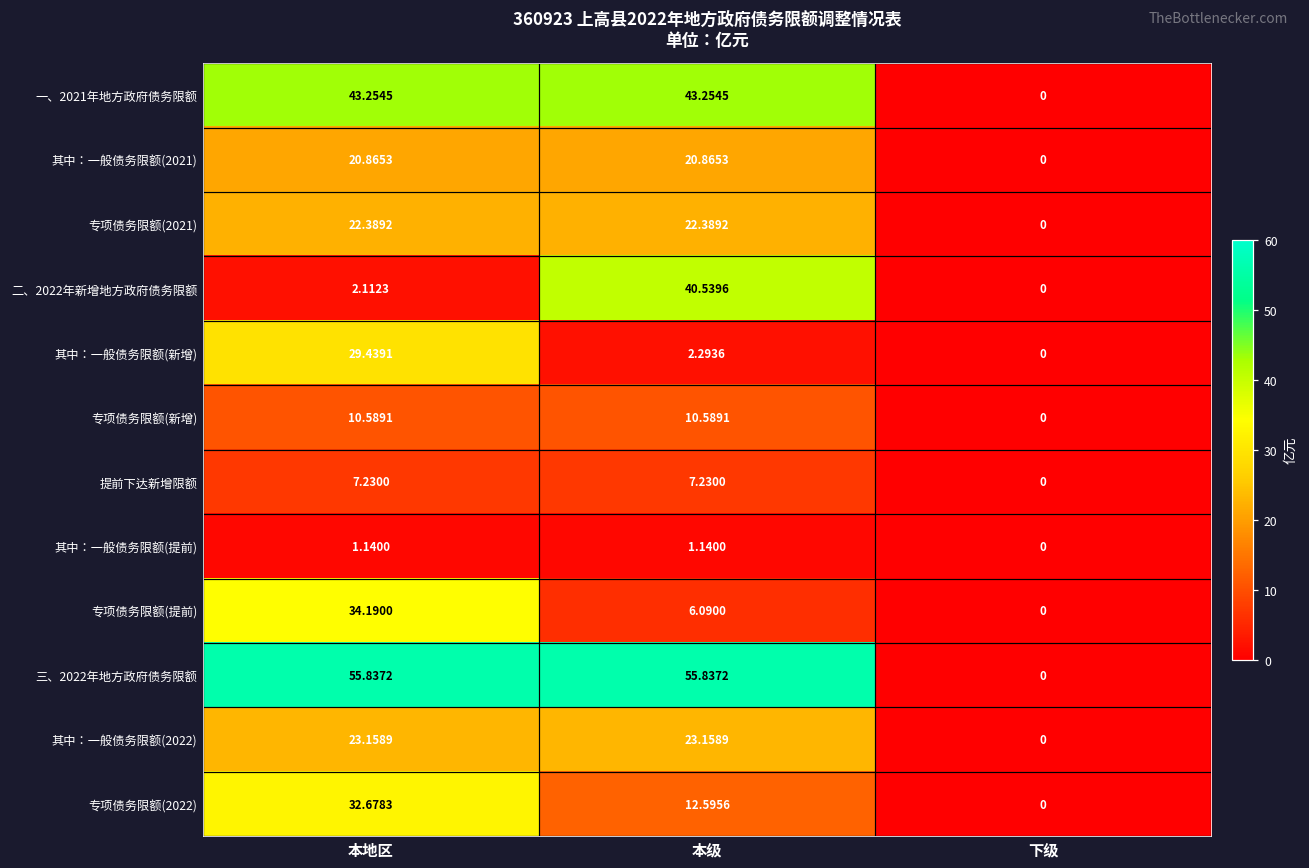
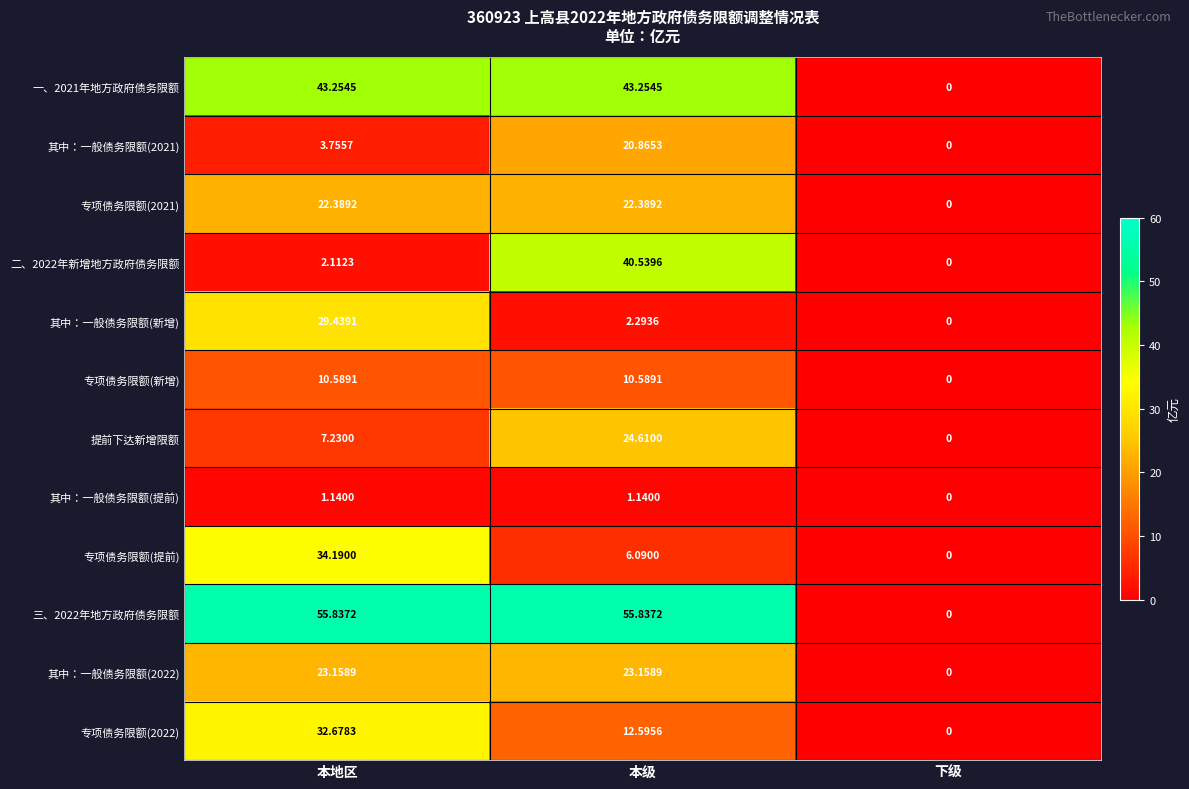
  {
    "一、2021年地方政府债务限额": {
      "本地区": 43.2545,
      "本级": 43.2545,
      "下级": 0
    },
    "其中：一般债务限额(2021)": {
-     "本地区": 20.8653,
+     "本地区": 3.7557,
      "本级": 20.8653,
      "下级": 0
    },
    "专项债务限额(2021)": {
      "本地区": 22.3892,
      "本级": 22.3892,
      "下级": 0
    },
    "二、2022年新增地方政府债务限额": {
      "本地区": 2.1123,
      "本级": 40.5396,
      "下级": 0
    },
    "其中：一般债务限额(新增)": {
      "本地区": 29.4391,
      "本级": 2.2936,
      "下级": 0
    },
    "专项债务限额(新增)": {
      "本地区": 10.5891,
      "本级": 10.5891,
      "下级": 0
    },
    "提前下达新增限额": {
      "本地区": 7.2300,
-     "本级": 7.2300,
+     "本级": 24.6100,
      "下级": 0
    },
    "其中：一般债务限额(提前)": {
      "本地区": 1.1400,
      "本级": 1.1400,
      "下级": 0
    },
    "专项债务限额(提前)": {
      "本地区": 34.1900,
      "本级": 6.0900,
      "下级": 0
    },
    "三、2022年地方政府债务限额": {
      "本地区": 55.8372,
      "本级": 55.8372,
      "下级": 0
    },
    "其中：一般债务限额(2022)": {
      "本地区": 23.1589,
      "本级": 23.1589,
      "下级": 0
    },
    "专项债务限额(2022)": {
      "本地区": 32.6783,
      "本级": 12.5956,
      "下级": 0
    }
  }
